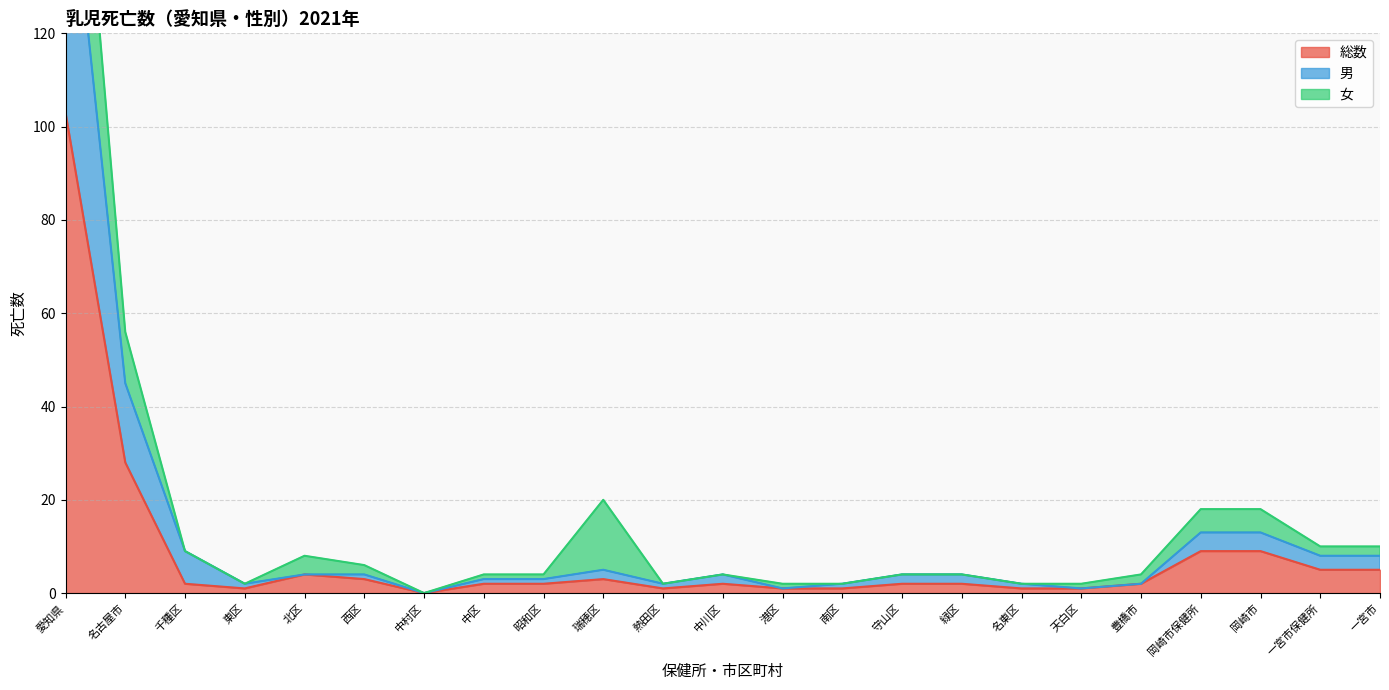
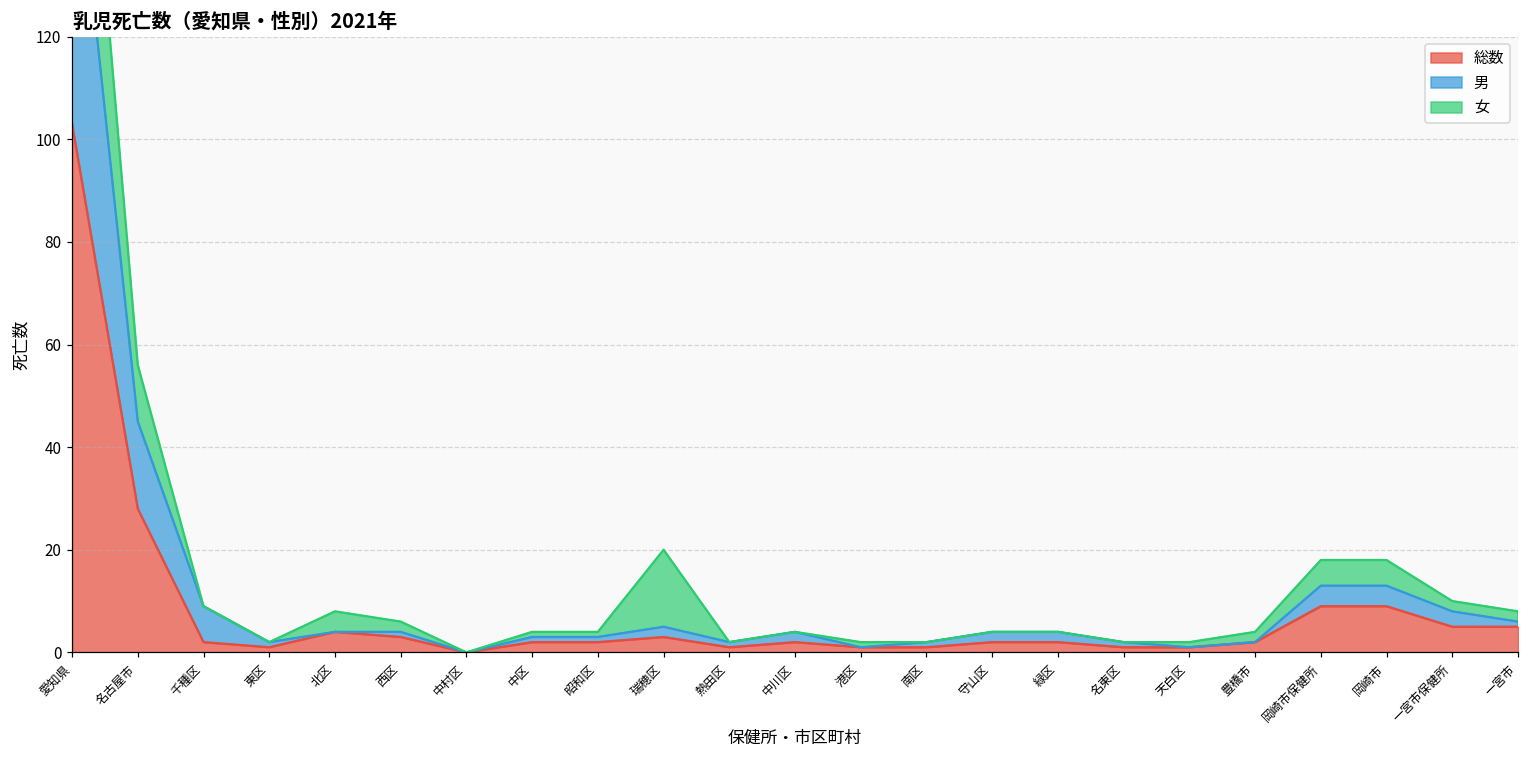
  {
    "総数": {
      "愛知県": 103,
      "名古屋市": 28,
      "千種区": 2,
      "東区": 1,
      "西区": 3,
      "中区": 2,
      "昭和区": 2,
      "瑞穂区": 3,
      "熱田区": 1,
      "中川区": 2,
      "南区": 1,
      "守山区": 2,
      "緑区": 2,
      "名東区": 1,
      "岡崎市保健所": 9,
      "岡崎市": 9,
      "一宮市保健所": 5,
      "一宮市": 5
    },
    "男": {
      "名古屋市": 17,
      "西区": 1,
      "中区": 1,
      "昭和区": 1,
      "瑞穂区": 2,
      "岡崎市保健所": 4,
      "岡崎市": 4,
      "一宮市保健所": 3,
-     "一宮市": 3
+     "一宮市": 1
    },
    "女": {
      "名古屋市": 11,
      "北区": 4,
      "西区": 2,
      "中区": 1,
      "昭和区": 1,
      "瑞穂区": 15,
      "港区": 1,
      "天白区": 1,
      "豊橋市": 2,
      "岡崎市保健所": 5,
      "岡崎市": 5,
      "一宮市保健所": 2,
      "一宮市": 2
    }
  }
